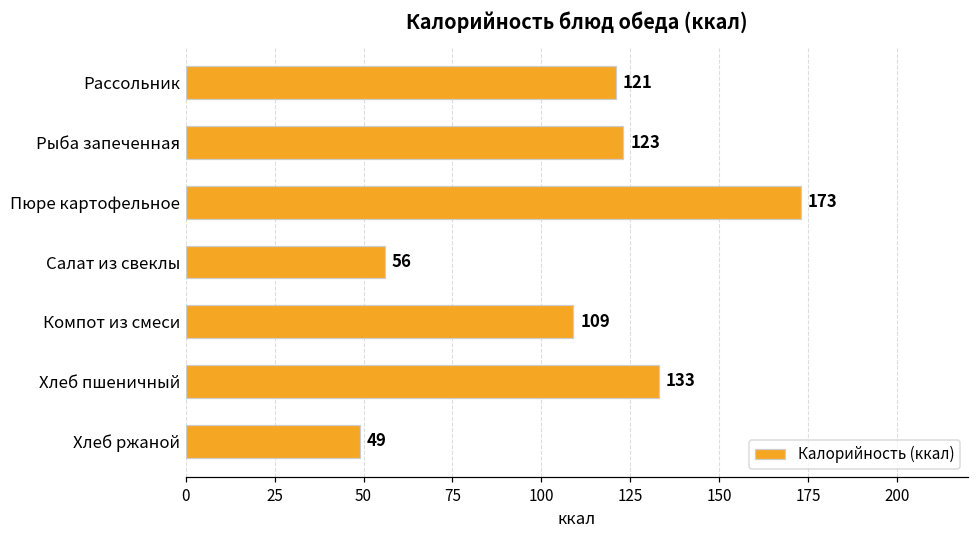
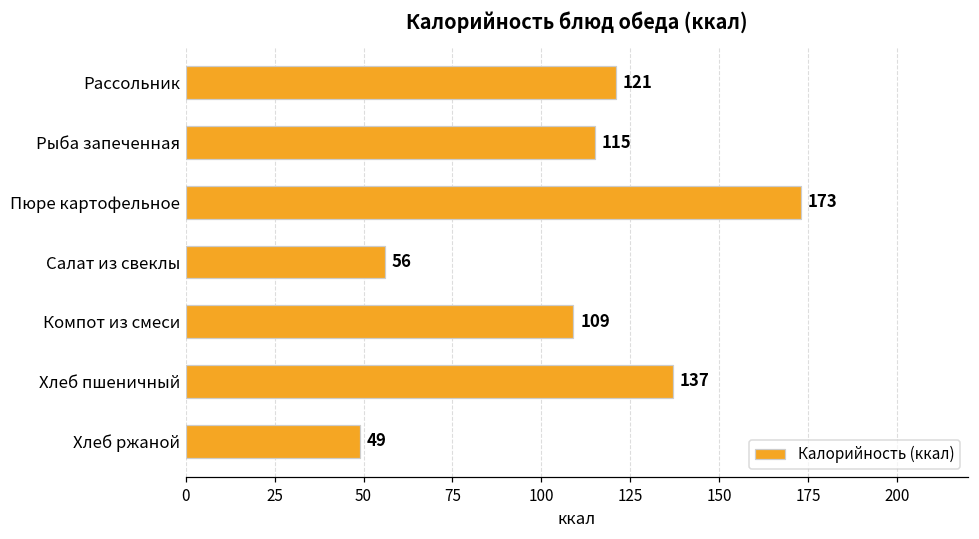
  {
    "Рассольник": 121,
-   "Рыба запеченная": 123,
+   "Рыба запеченная": 115,
    "Пюре картофельное": 173,
    "Салат из свеклы": 56,
    "Компот из смеси": 109,
-   "Хлеб пшеничный": 133,
+   "Хлеб пшеничный": 137,
    "Хлеб ржаной": 49
  }
